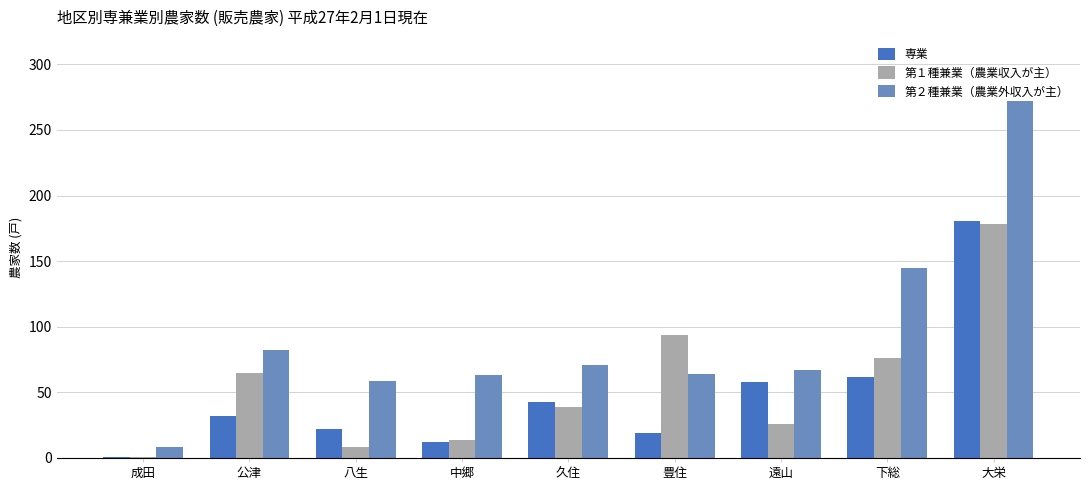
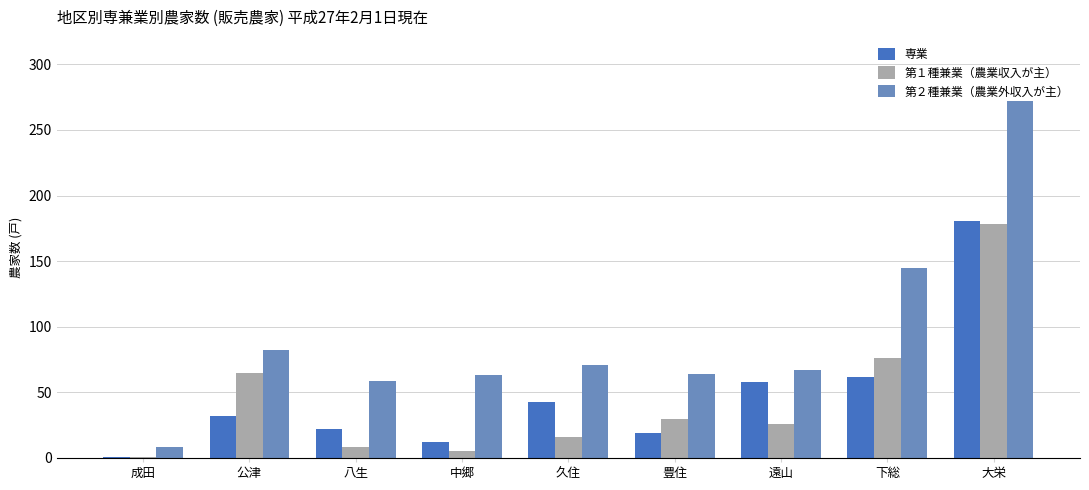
  {
    "第１種兼業（農業収入が主）": {
      "公津": 65,
      "八生": 8,
-     "中郷": 14,
-     "久住": 39,
-     "豊住": 94,
+     "中郷": 5,
+     "久住": 16,
+     "豊住": 30,
      "遠山": 26,
      "下総": 76,
      "大栄": 178
    }
  }
